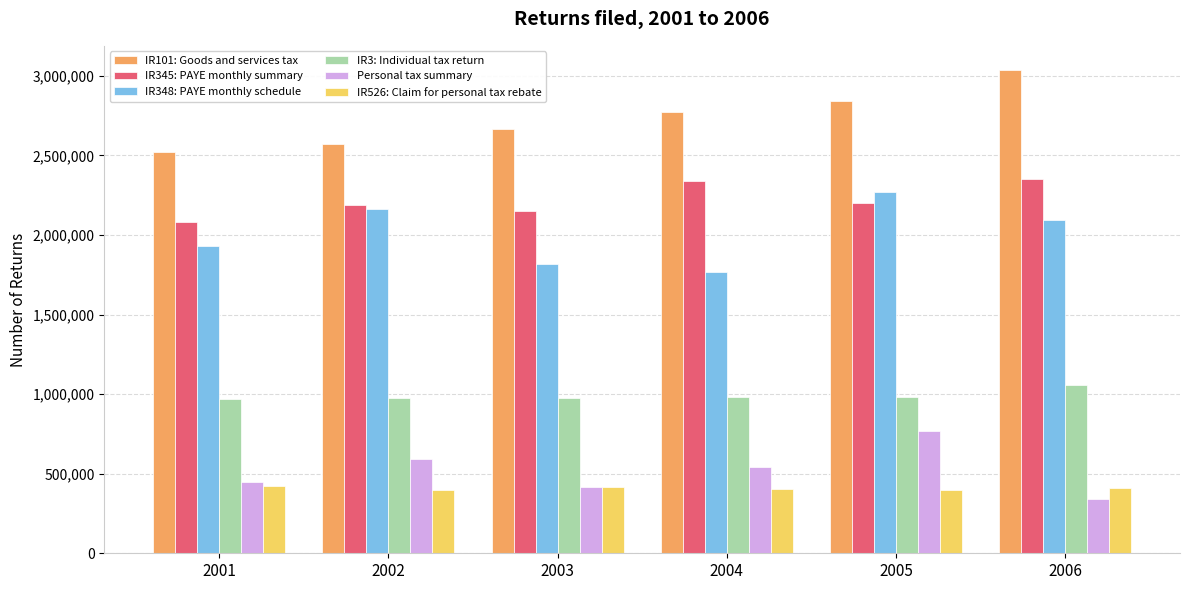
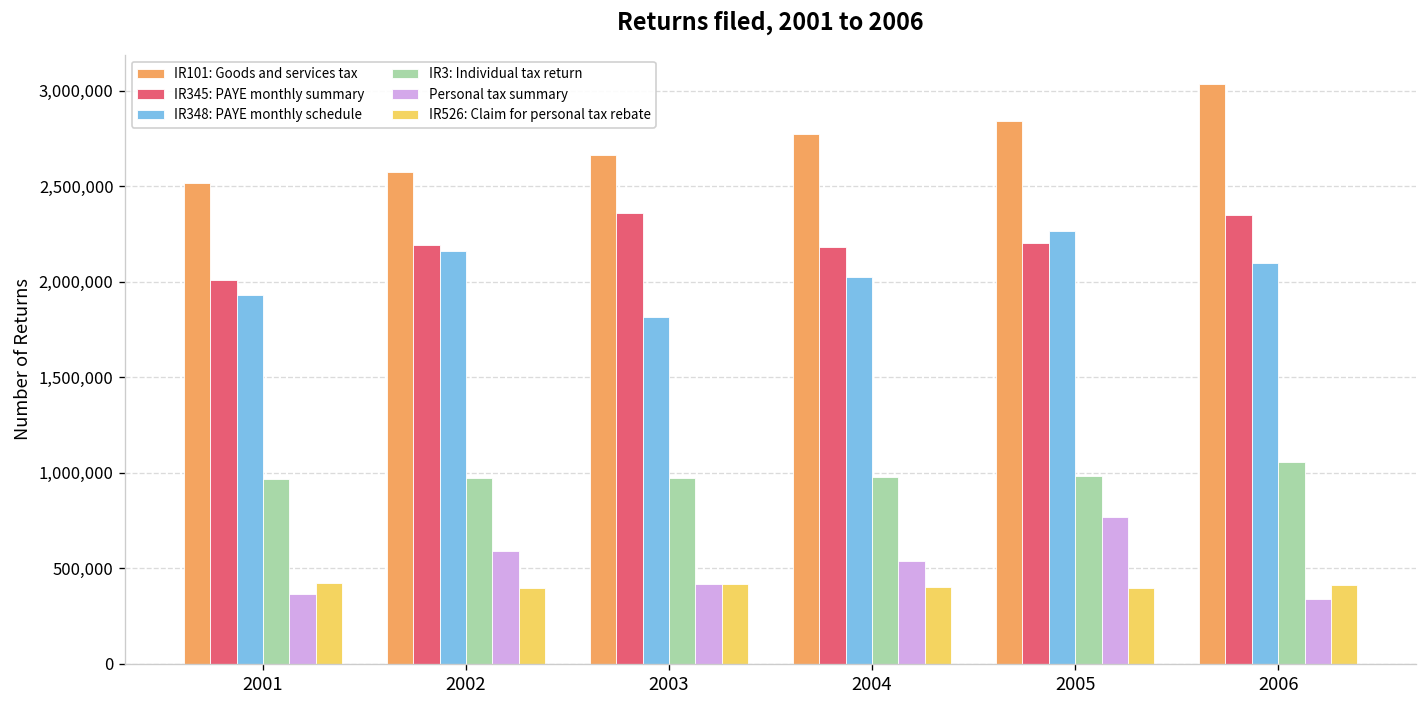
  {
    "IR345: PAYE monthly summary": {
-     "2001": "2,080,000",
+     "2001": "2,010,000",
      "2002": "2,190,000",
-     "2003": "2,150,000",
-     "2004": "2,340,000",
+     "2003": "2,360,000",
+     "2004": "2,180,000",
      "2005": "2,200,000",
      "2006": "2,350,000"
    },
    "IR348: PAYE monthly schedule": {
      "2001": "1,930,000",
      "2002": "2,160,000",
      "2003": "1,820,000",
-     "2004": "1,770,000",
+     "2004": "2,030,000",
      "2005": "2,270,000",
      "2006": "2,100,000"
    },
    "IR3: Individual tax return": {
      "2001": "970,000",
      "2002": "970,000",
      "2003": "970,000",
      "2004": "980,000",
      "2005": "980,000",
      "2006": "1,060,000"
    },
    "Personal tax summary": {
-     "2001": "450,000",
+     "2001": "370,000",
      "2002": "590,000",
      "2003": "420,000",
      "2004": "540,000",
      "2005": "770,000",
      "2006": "340,000"
    }
  }
